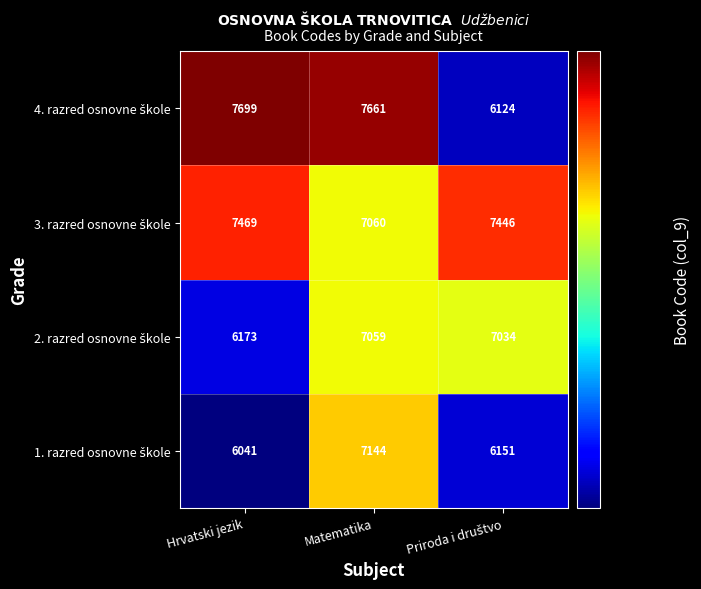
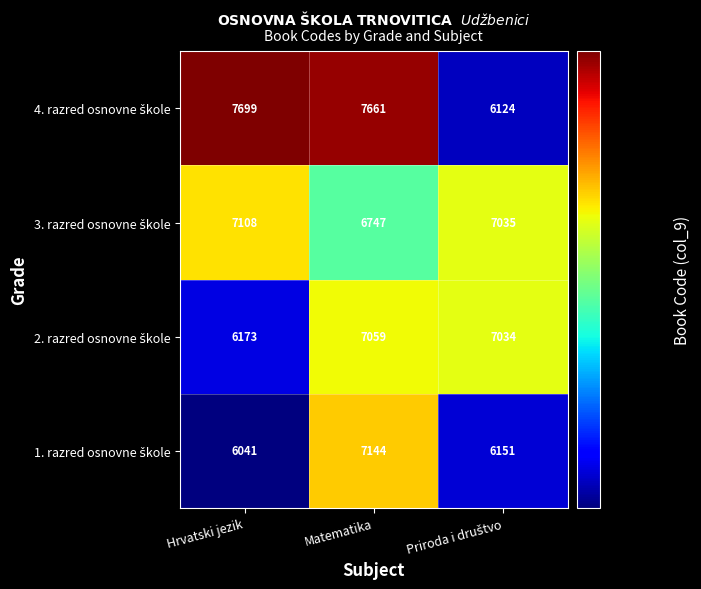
  {
    "4. razred osnovne škole": {
      "Hrvatski jezik": 7699,
      "Matematika": 7661,
      "Priroda i društvo": 6124
    },
    "3. razred osnovne škole": {
-     "Hrvatski jezik": 7469,
-     "Matematika": 7060,
-     "Priroda i društvo": 7446
+     "Hrvatski jezik": 7108,
+     "Matematika": 6747,
+     "Priroda i društvo": 7035
    },
    "2. razred osnovne škole": {
      "Hrvatski jezik": 6173,
      "Matematika": 7059,
      "Priroda i društvo": 7034
    },
    "1. razred osnovne škole": {
      "Hrvatski jezik": 6041,
      "Matematika": 7144,
      "Priroda i društvo": 6151
    }
  }
